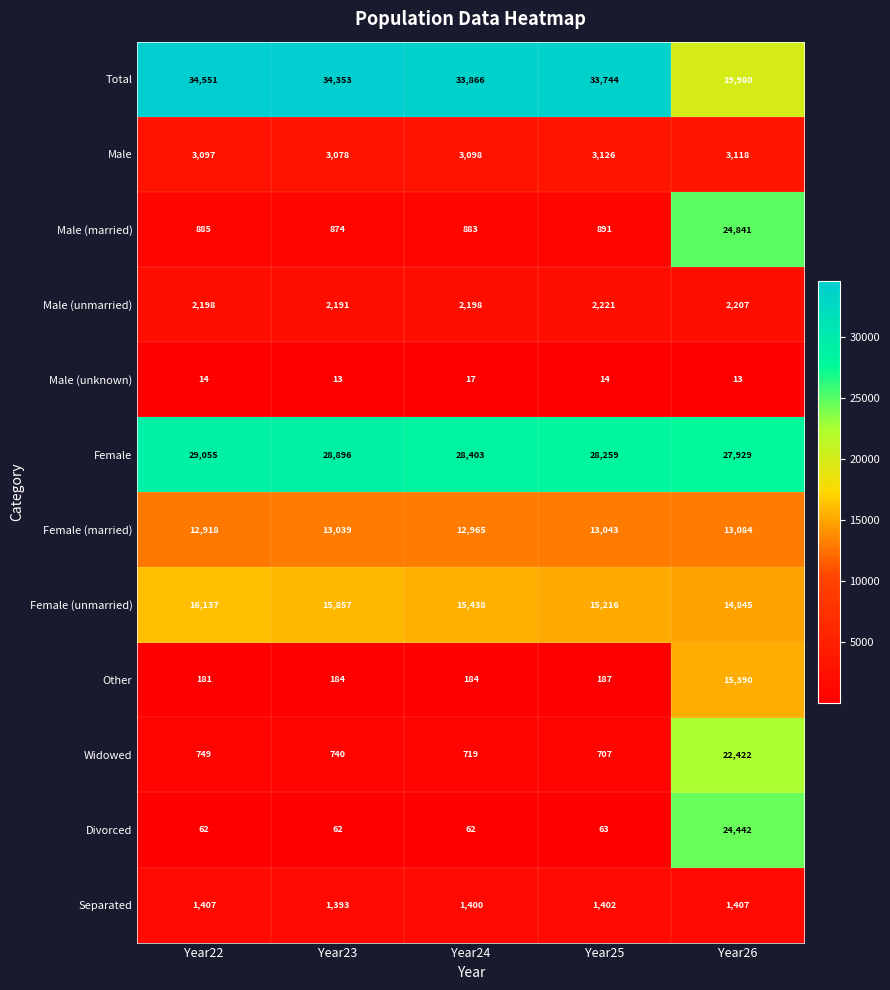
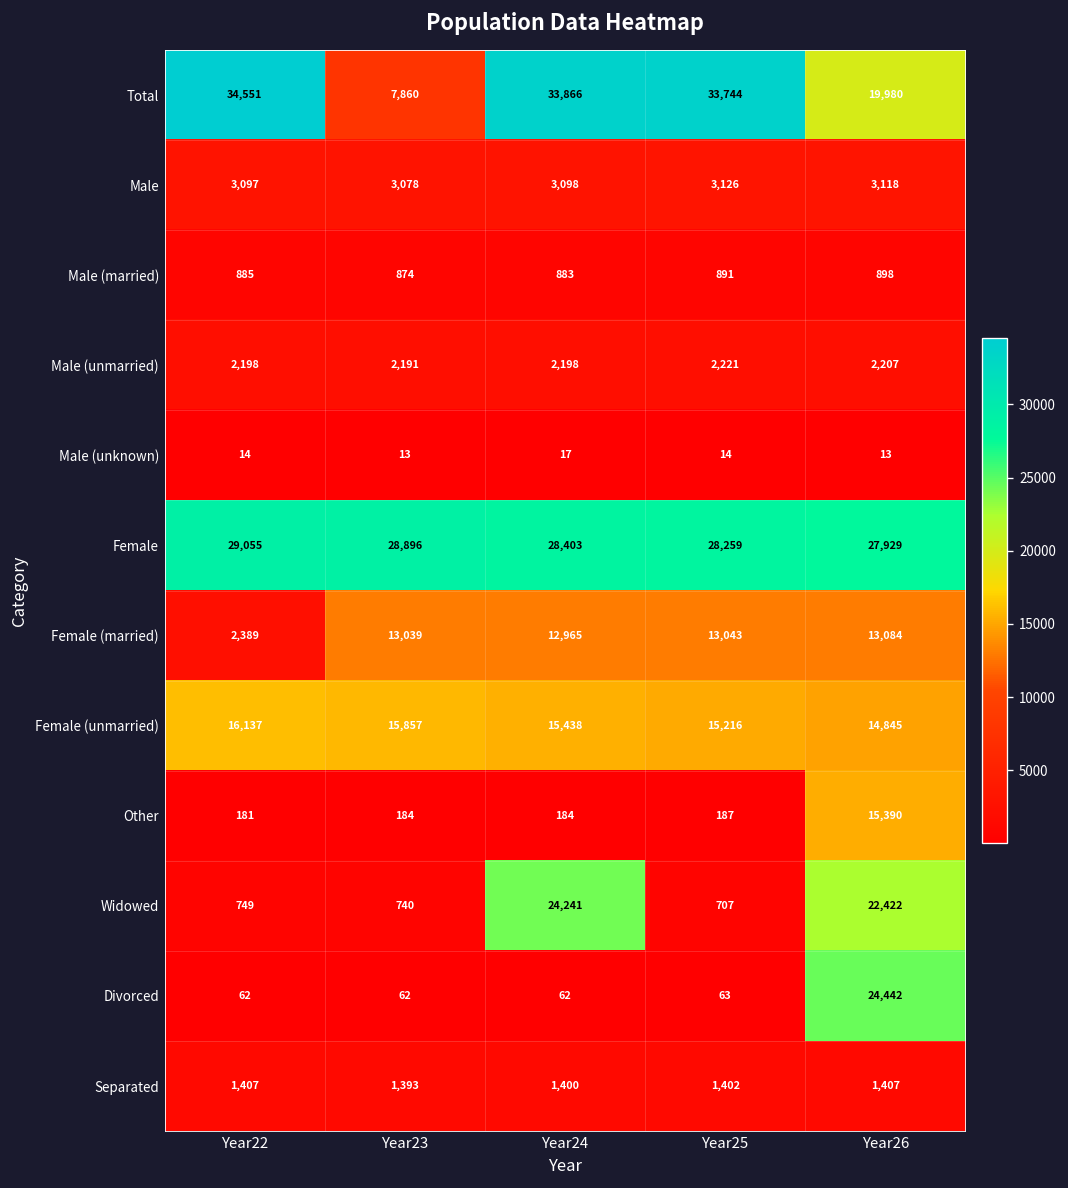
  {
    "Total": {
      "Year22": "34,551",
-     "Year23": "34,353",
+     "Year23": "7,860",
      "Year24": "33,866",
      "Year25": "33,744",
      "Year26": "19,980"
    },
    "Male": {
      "Year22": "3,097",
      "Year23": "3,078",
      "Year24": "3,098",
      "Year25": "3,126",
      "Year26": "3,118"
    },
    "Male (married)": {
      "Year22": "885",
      "Year23": "874",
      "Year24": "883",
      "Year25": "891",
-     "Year26": "24,841"
+     "Year26": "898"
    },
    "Male (unmarried)": {
      "Year22": "2,198",
      "Year23": "2,191",
      "Year24": "2,198",
      "Year25": "2,221",
      "Year26": "2,207"
    },
    "Male (unknown)": {
      "Year22": "14",
      "Year23": "13",
      "Year24": "17",
      "Year25": "14",
      "Year26": "13"
    },
    "Female": {
      "Year22": "29,055",
      "Year23": "28,896",
      "Year24": "28,403",
      "Year25": "28,259",
      "Year26": "27,929"
    },
    "Female (married)": {
-     "Year22": "12,918",
+     "Year22": "2,389",
      "Year23": "13,039",
      "Year24": "12,965",
      "Year25": "13,043",
      "Year26": "13,084"
    },
    "Female (unmarried)": {
      "Year22": "16,137",
      "Year23": "15,857",
      "Year24": "15,438",
      "Year25": "15,216",
      "Year26": "14,845"
    },
    "Other": {
      "Year22": "181",
      "Year23": "184",
      "Year24": "184",
      "Year25": "187",
      "Year26": "15,390"
    },
    "Widowed": {
      "Year22": "749",
      "Year23": "740",
-     "Year24": "719",
+     "Year24": "24,241",
      "Year25": "707",
      "Year26": "22,422"
    },
    "Divorced": {
      "Year22": "62",
      "Year23": "62",
      "Year24": "62",
      "Year25": "63",
      "Year26": "24,442"
    },
    "Separated": {
      "Year22": "1,407",
      "Year23": "1,393",
      "Year24": "1,400",
      "Year25": "1,402",
      "Year26": "1,407"
    }
  }
